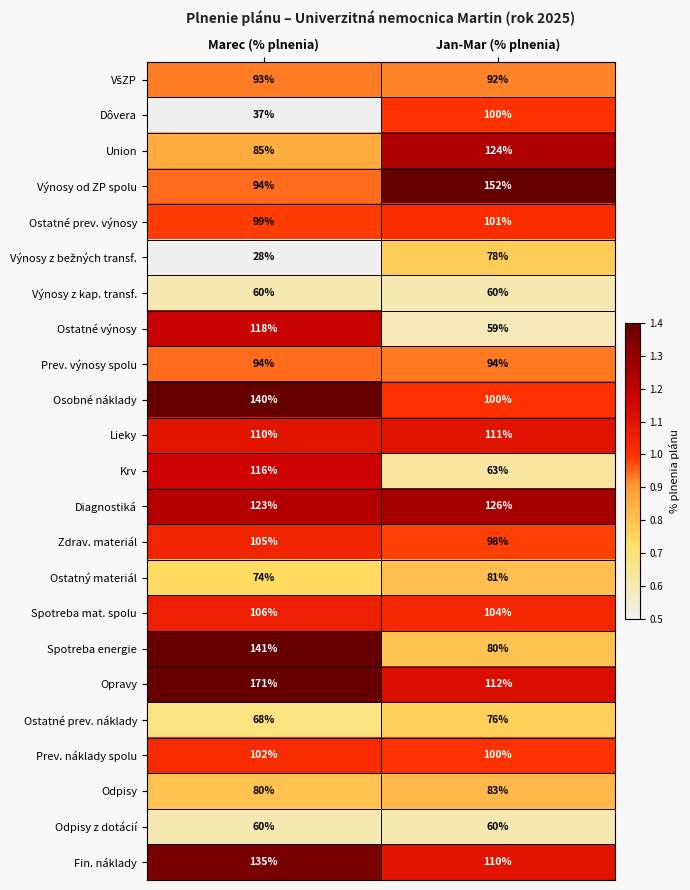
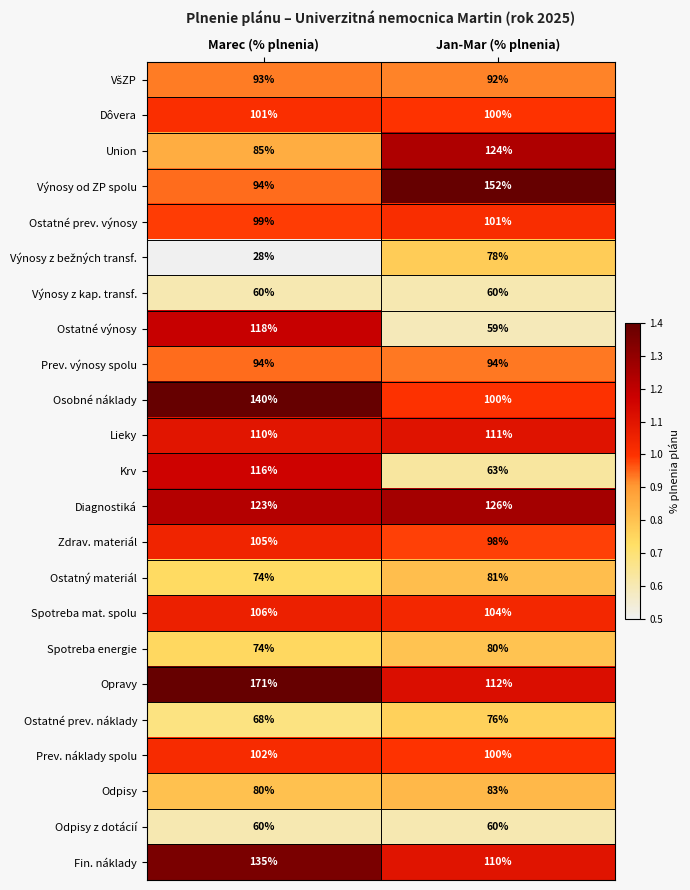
  {
    "VšZP": {
      "Marec (% plnenia)": "93%",
      "Jan-Mar (% plnenia)": "92%"
    },
    "Dôvera": {
-     "Marec (% plnenia)": "37%",
+     "Marec (% plnenia)": "101%",
      "Jan-Mar (% plnenia)": "100%"
    },
    "Union": {
      "Marec (% plnenia)": "85%",
      "Jan-Mar (% plnenia)": "124%"
    },
    "Výnosy od ZP spolu": {
      "Marec (% plnenia)": "94%",
      "Jan-Mar (% plnenia)": "152%"
    },
    "Ostatné prev. výnosy": {
      "Marec (% plnenia)": "99%",
      "Jan-Mar (% plnenia)": "101%"
    },
    "Výnosy z bežných transf.": {
      "Marec (% plnenia)": "28%",
      "Jan-Mar (% plnenia)": "78%"
    },
    "Výnosy z kap. transf.": {
      "Marec (% plnenia)": "60%",
      "Jan-Mar (% plnenia)": "60%"
    },
    "Ostatné výnosy": {
      "Marec (% plnenia)": "118%",
      "Jan-Mar (% plnenia)": "59%"
    },
    "Prev. výnosy spolu": {
      "Marec (% plnenia)": "94%",
      "Jan-Mar (% plnenia)": "94%"
    },
    "Osobné náklady": {
      "Marec (% plnenia)": "140%",
      "Jan-Mar (% plnenia)": "100%"
    },
    "Lieky": {
      "Marec (% plnenia)": "110%",
      "Jan-Mar (% plnenia)": "111%"
    },
    "Krv": {
      "Marec (% plnenia)": "116%",
      "Jan-Mar (% plnenia)": "63%"
    },
    "Diagnostiká": {
      "Marec (% plnenia)": "123%",
      "Jan-Mar (% plnenia)": "126%"
    },
    "Zdrav. materiál": {
      "Marec (% plnenia)": "105%",
      "Jan-Mar (% plnenia)": "98%"
    },
    "Ostatný materiál": {
      "Marec (% plnenia)": "74%",
      "Jan-Mar (% plnenia)": "81%"
    },
    "Spotreba mat. spolu": {
      "Marec (% plnenia)": "106%",
      "Jan-Mar (% plnenia)": "104%"
    },
    "Spotreba energie": {
-     "Marec (% plnenia)": "141%",
+     "Marec (% plnenia)": "74%",
      "Jan-Mar (% plnenia)": "80%"
    },
    "Opravy": {
      "Marec (% plnenia)": "171%",
      "Jan-Mar (% plnenia)": "112%"
    },
    "Ostatné prev. náklady": {
      "Marec (% plnenia)": "68%",
      "Jan-Mar (% plnenia)": "76%"
    },
    "Prev. náklady spolu": {
      "Marec (% plnenia)": "102%",
      "Jan-Mar (% plnenia)": "100%"
    },
    "Odpisy": {
      "Marec (% plnenia)": "80%",
      "Jan-Mar (% plnenia)": "83%"
    },
    "Odpisy z dotácií": {
      "Marec (% plnenia)": "60%",
      "Jan-Mar (% plnenia)": "60%"
    },
    "Fin. náklady": {
      "Marec (% plnenia)": "135%",
      "Jan-Mar (% plnenia)": "110%"
    }
  }
